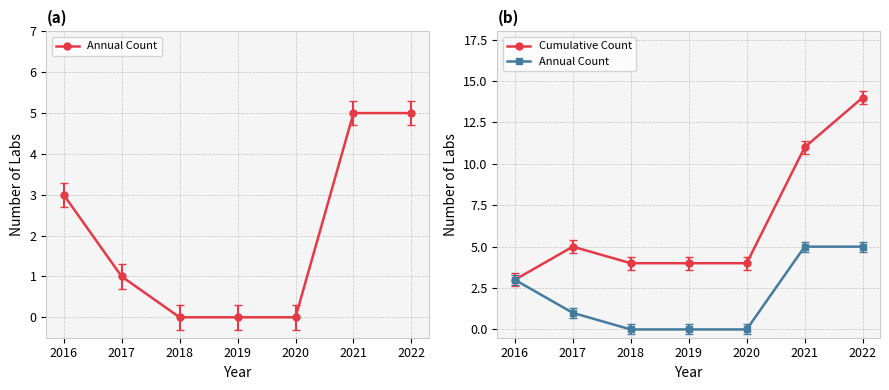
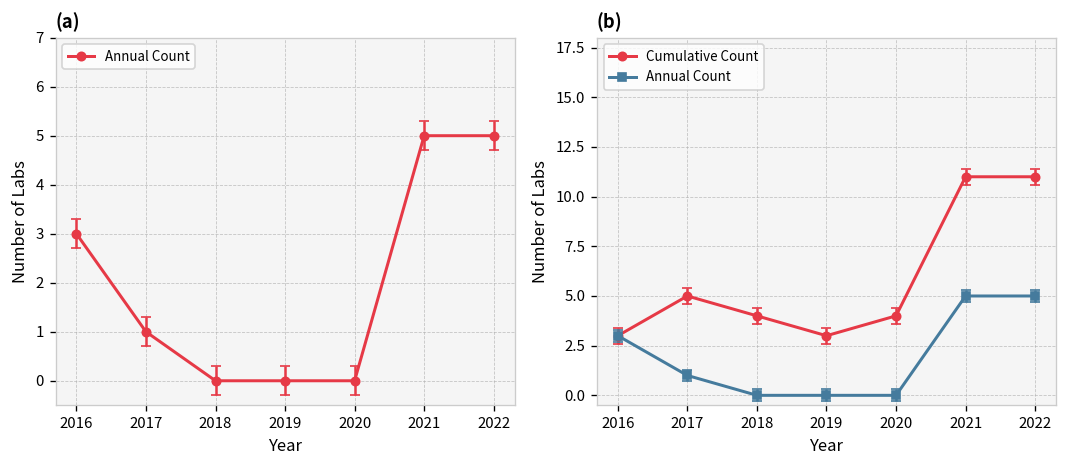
  {
    "(b)": {
      "Cumulative Count": {
        "2017": 5,
        "2018": 4,
-       "2019": 4,
+       "2019": 3,
        "2020": 4,
        "2021": 11,
-       "2022": 14
+       "2022": 11
      }
    }
  }
